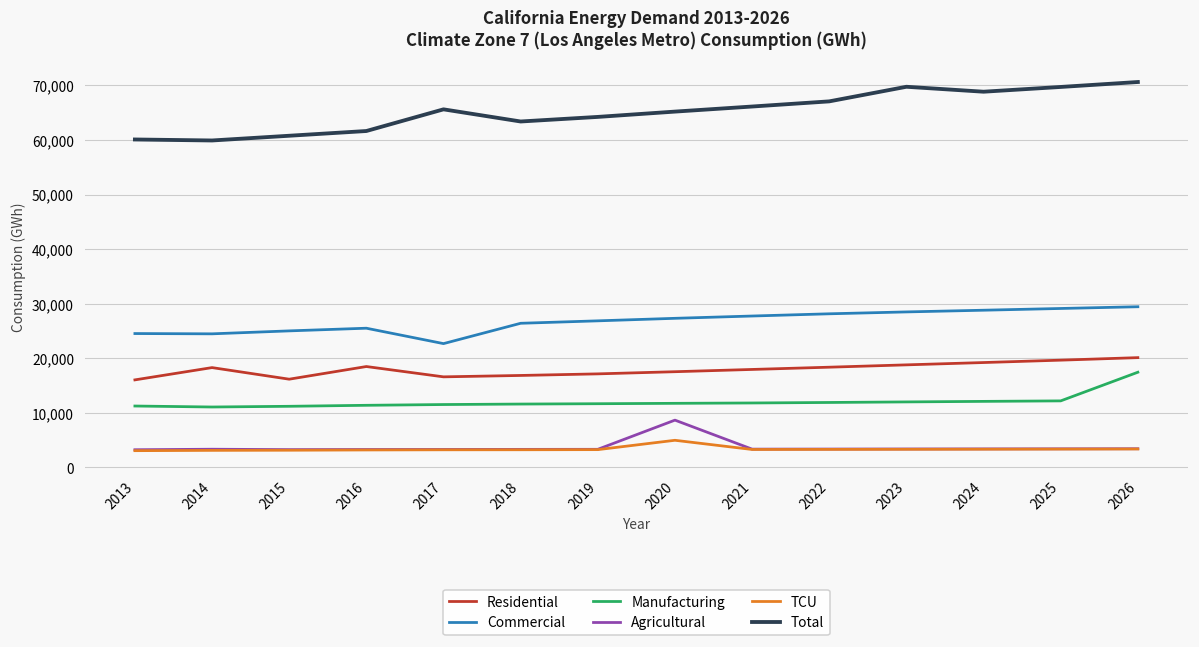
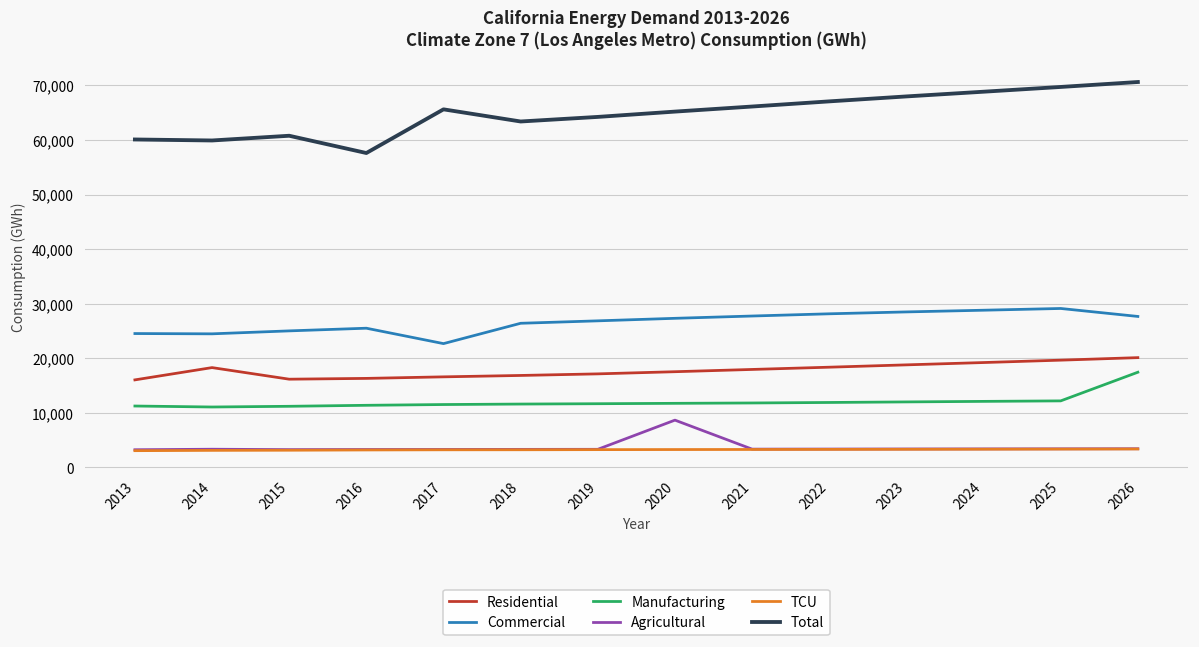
  {
    "Residential": {
      "2013": "16,000",
      "2014": "18,000",
      "2015": "16,000",
-     "2016": "18,000",
+     "2016": "16,000",
      "2017": "17,000",
      "2018": "17,000",
      "2019": "17,000",
      "2020": "18,000",
      "2021": "18,000",
      "2022": "18,000",
      "2023": "19,000",
      "2024": "19,000",
      "2025": "20,000",
      "2026": "20,000"
    },
    "Commercial": {
      "2013": "25,000",
      "2014": "24,000",
      "2015": "25,000",
      "2016": "26,000",
      "2017": "23,000",
      "2018": "26,000",
      "2019": "27,000",
      "2020": "27,000",
      "2021": "28,000",
      "2022": "28,000",
      "2023": "29,000",
      "2024": "29,000",
      "2025": "29,000",
-     "2026": "29,000"
+     "2026": "28,000"
    },
    "Manufacturing": {
      "2013": "11,000",
      "2014": "11,000",
      "2015": "11,000",
      "2016": "11,000",
      "2017": "12,000",
      "2018": "12,000",
      "2019": "12,000",
      "2020": "12,000",
      "2021": "12,000",
      "2022": "12,000",
      "2023": "12,000",
      "2024": "12,000",
      "2025": "12,000",
      "2026": "17,000"
    },
    "Agricultural": {
      "2020": "9,000"
    },
    "TCU": {
-     "2020": "5,000"
+     "2020": "3,000"
    },
    "Total": {
      "2013": "60,000",
      "2014": "60,000",
      "2015": "61,000",
-     "2016": "62,000",
+     "2016": "58,000",
      "2017": "66,000",
      "2018": "63,000",
      "2019": "64,000",
      "2020": "65,000",
      "2021": "66,000",
      "2022": "67,000",
-     "2023": "70,000",
+     "2023": "68,000",
      "2024": "69,000",
      "2025": "70,000",
      "2026": "71,000"
    }
  }
